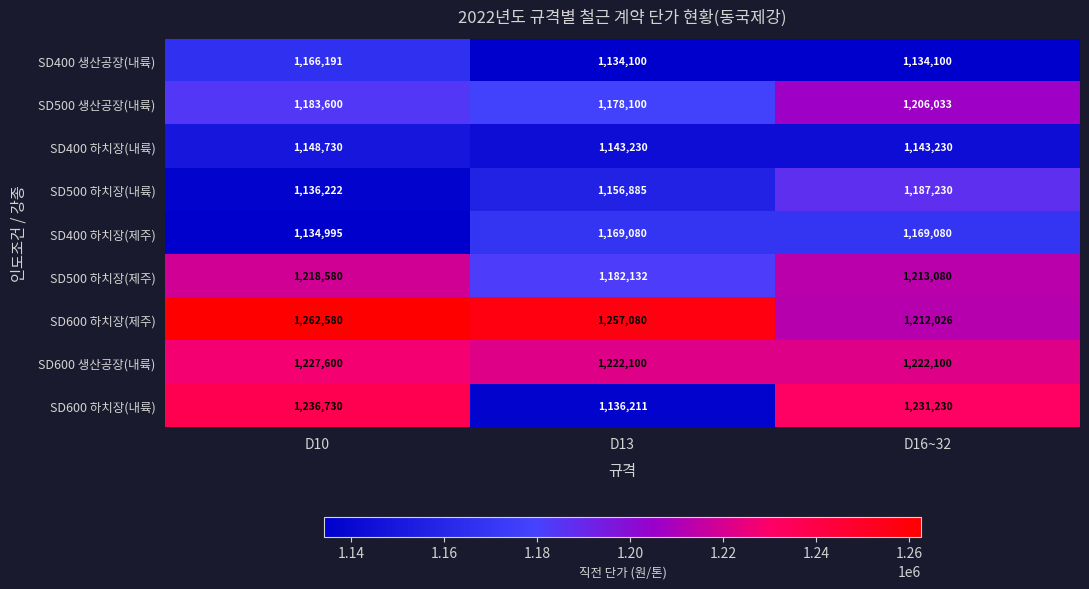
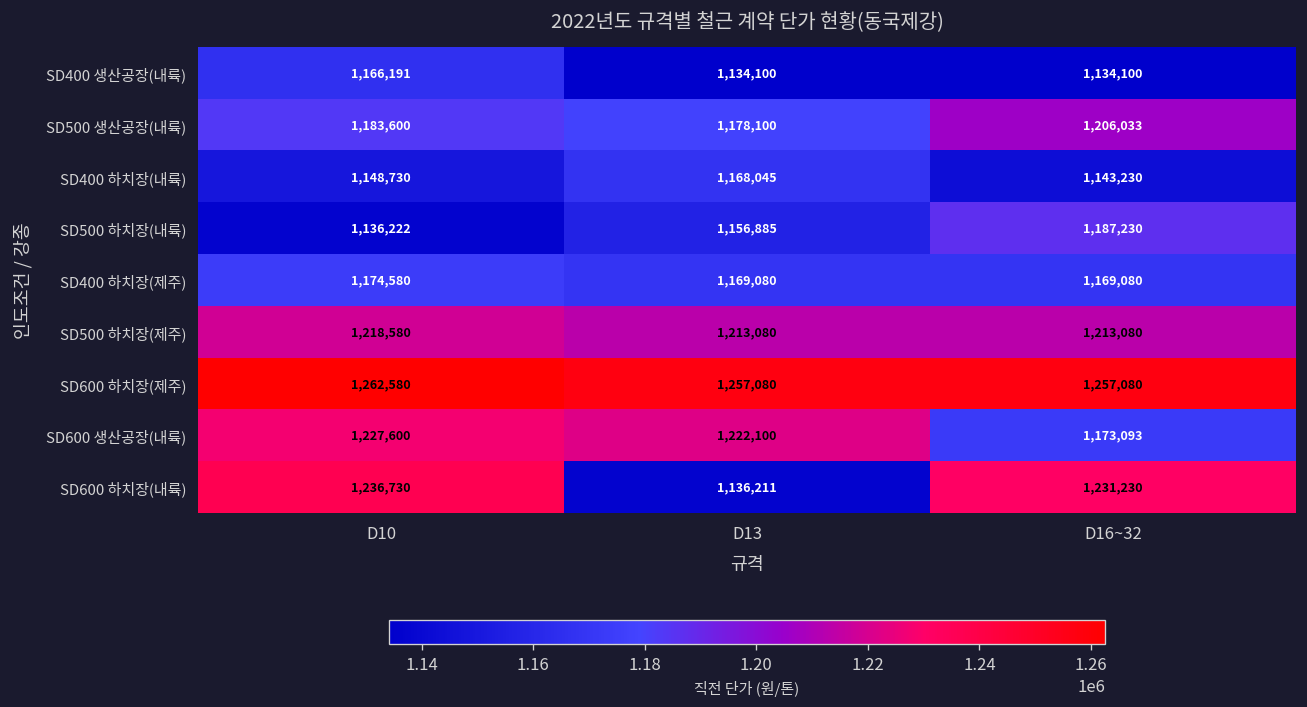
  {
    "SD400 생산공장(내륙)": {
      "D10": "1,166,191",
      "D13": "1,134,100",
      "D16~32": "1,134,100"
    },
    "SD500 생산공장(내륙)": {
      "D10": "1,183,600",
      "D13": "1,178,100",
      "D16~32": "1,206,033"
    },
    "SD400 하치장(내륙)": {
      "D10": "1,148,730",
-     "D13": "1,143,230",
+     "D13": "1,168,045",
      "D16~32": "1,143,230"
    },
    "SD500 하치장(내륙)": {
      "D10": "1,136,222",
      "D13": "1,156,885",
      "D16~32": "1,187,230"
    },
    "SD400 하치장(제주)": {
-     "D10": "1,134,995",
+     "D10": "1,174,580",
      "D13": "1,169,080",
      "D16~32": "1,169,080"
    },
    "SD500 하치장(제주)": {
      "D10": "1,218,580",
-     "D13": "1,182,132",
+     "D13": "1,213,080",
      "D16~32": "1,213,080"
    },
    "SD600 하치장(제주)": {
      "D10": "1,262,580",
      "D13": "1,257,080",
-     "D16~32": "1,212,026"
+     "D16~32": "1,257,080"
    },
    "SD600 생산공장(내륙)": {
      "D10": "1,227,600",
      "D13": "1,222,100",
-     "D16~32": "1,222,100"
+     "D16~32": "1,173,093"
    },
    "SD600 하치장(내륙)": {
      "D10": "1,236,730",
      "D13": "1,136,211",
      "D16~32": "1,231,230"
    }
  }
